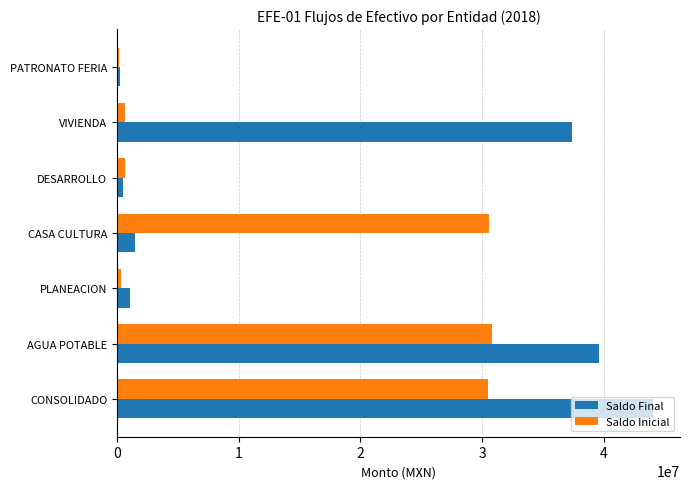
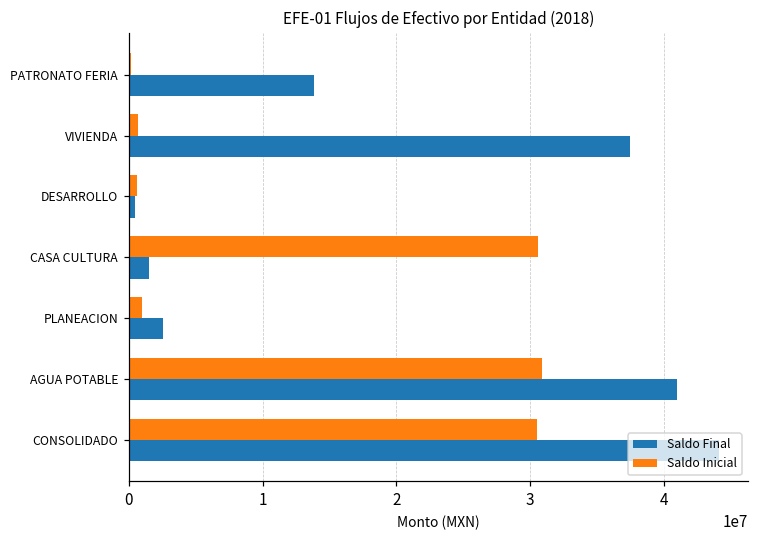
  {
    "Saldo Final": {
-     "PATRONATO FERIA": 200000,
+     "PATRONATO FERIA": 13800000,
      "VIVIENDA": 37400000,
      "DESARROLLO": 400000,
      "CASA CULTURA": 1500000,
-     "PLANEACION": 1100000,
-     "AGUA POTABLE": 39600000
+     "PLANEACION": 2500000,
+     "AGUA POTABLE": 41000000
    },
    "Saldo Inicial": {
      "VIVIENDA": 700000,
      "DESARROLLO": 600000,
      "CASA CULTURA": 30600000,
-     "PLANEACION": 300000,
+     "PLANEACION": 1000000,
      "AGUA POTABLE": 30900000,
      "CONSOLIDADO": 30500000
    }
  }
